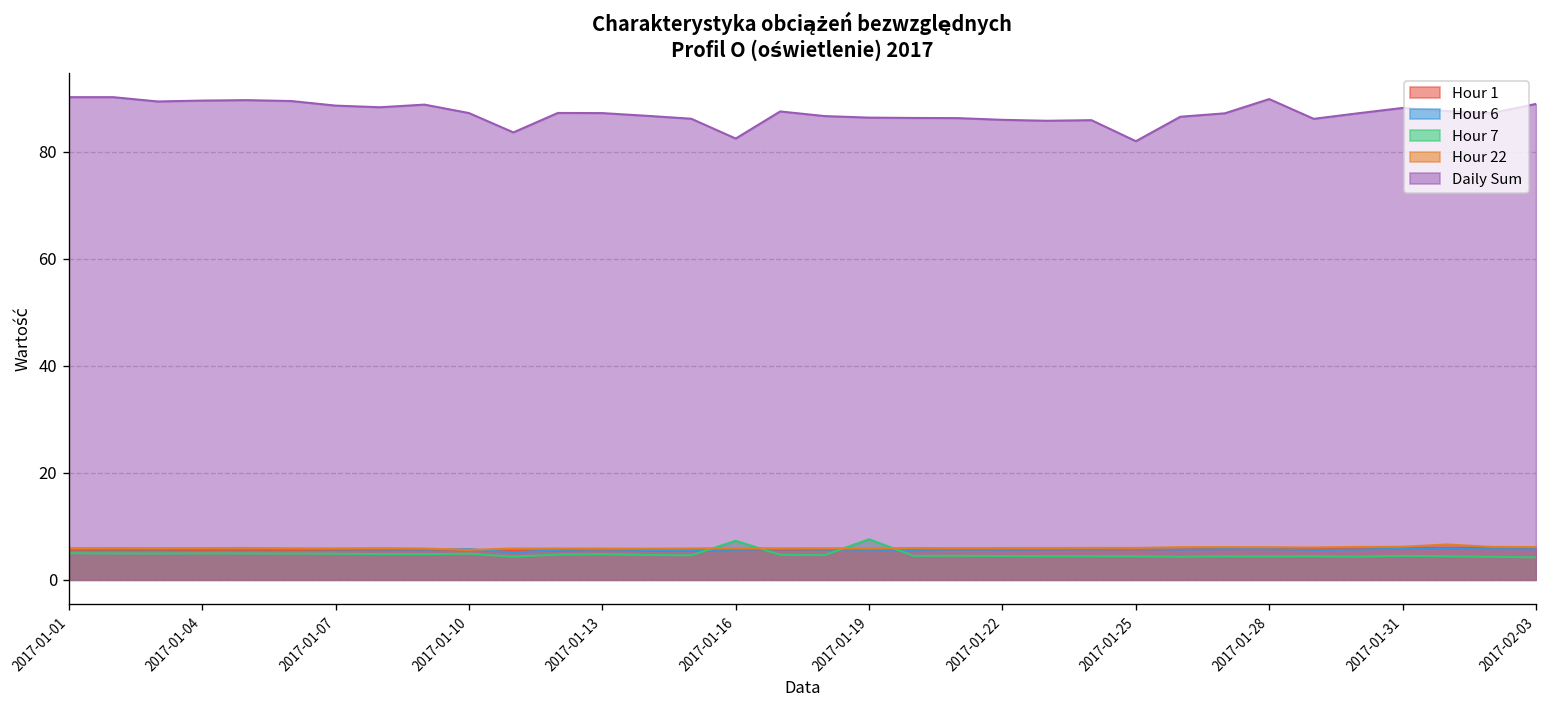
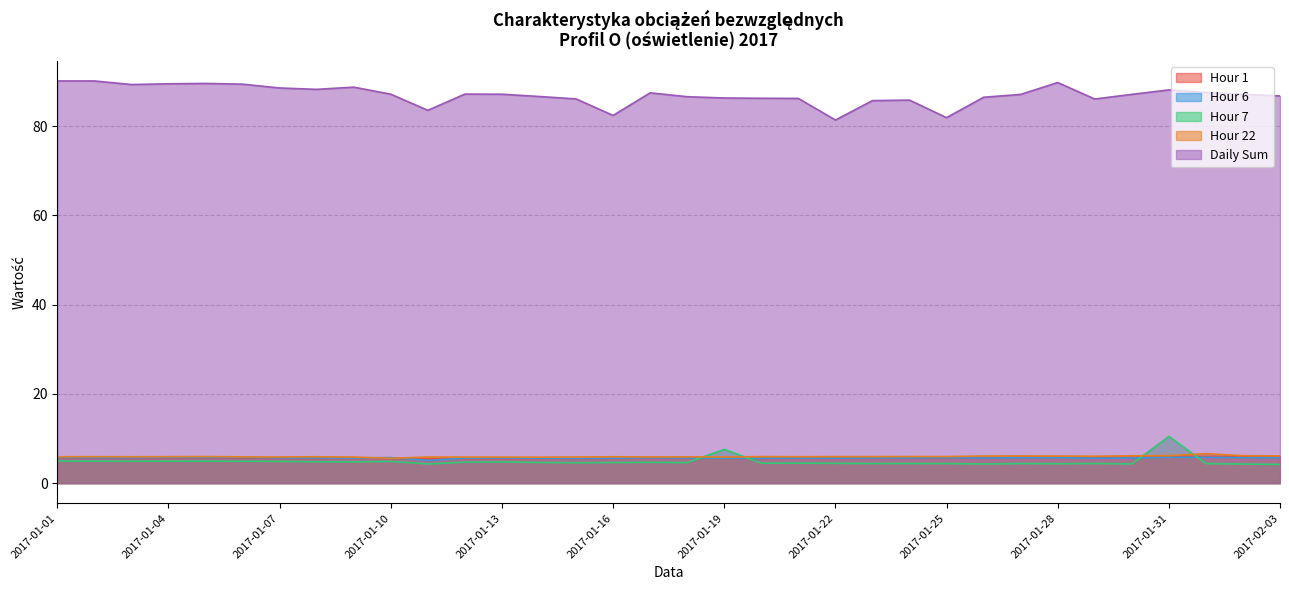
  {
    "Hour 7": {
      "2017-01-01": 5,
      "2017-01-04": 5,
      "2017-01-07": 5,
      "2017-01-10": 5,
      "2017-01-13": 5,
-     "2017-01-16": 7,
+     "2017-01-16": 5,
      "2017-01-19": 8,
      "2017-01-22": 4,
      "2017-01-25": 4,
      "2017-01-28": 4,
-     "2017-01-31": 4,
+     "2017-01-31": 10,
      "2017-02-03": 4
    },
    "Daily Sum": {
      "2017-01-01": 90,
      "2017-01-04": 90,
      "2017-01-07": 89,
      "2017-01-10": 87,
      "2017-01-13": 87,
      "2017-01-16": 82,
      "2017-01-19": 86,
-     "2017-01-22": 86,
+     "2017-01-22": 81,
      "2017-01-25": 82,
      "2017-01-28": 90,
      "2017-01-31": 88,
-     "2017-02-03": 89
+     "2017-02-03": 87
    }
  }
